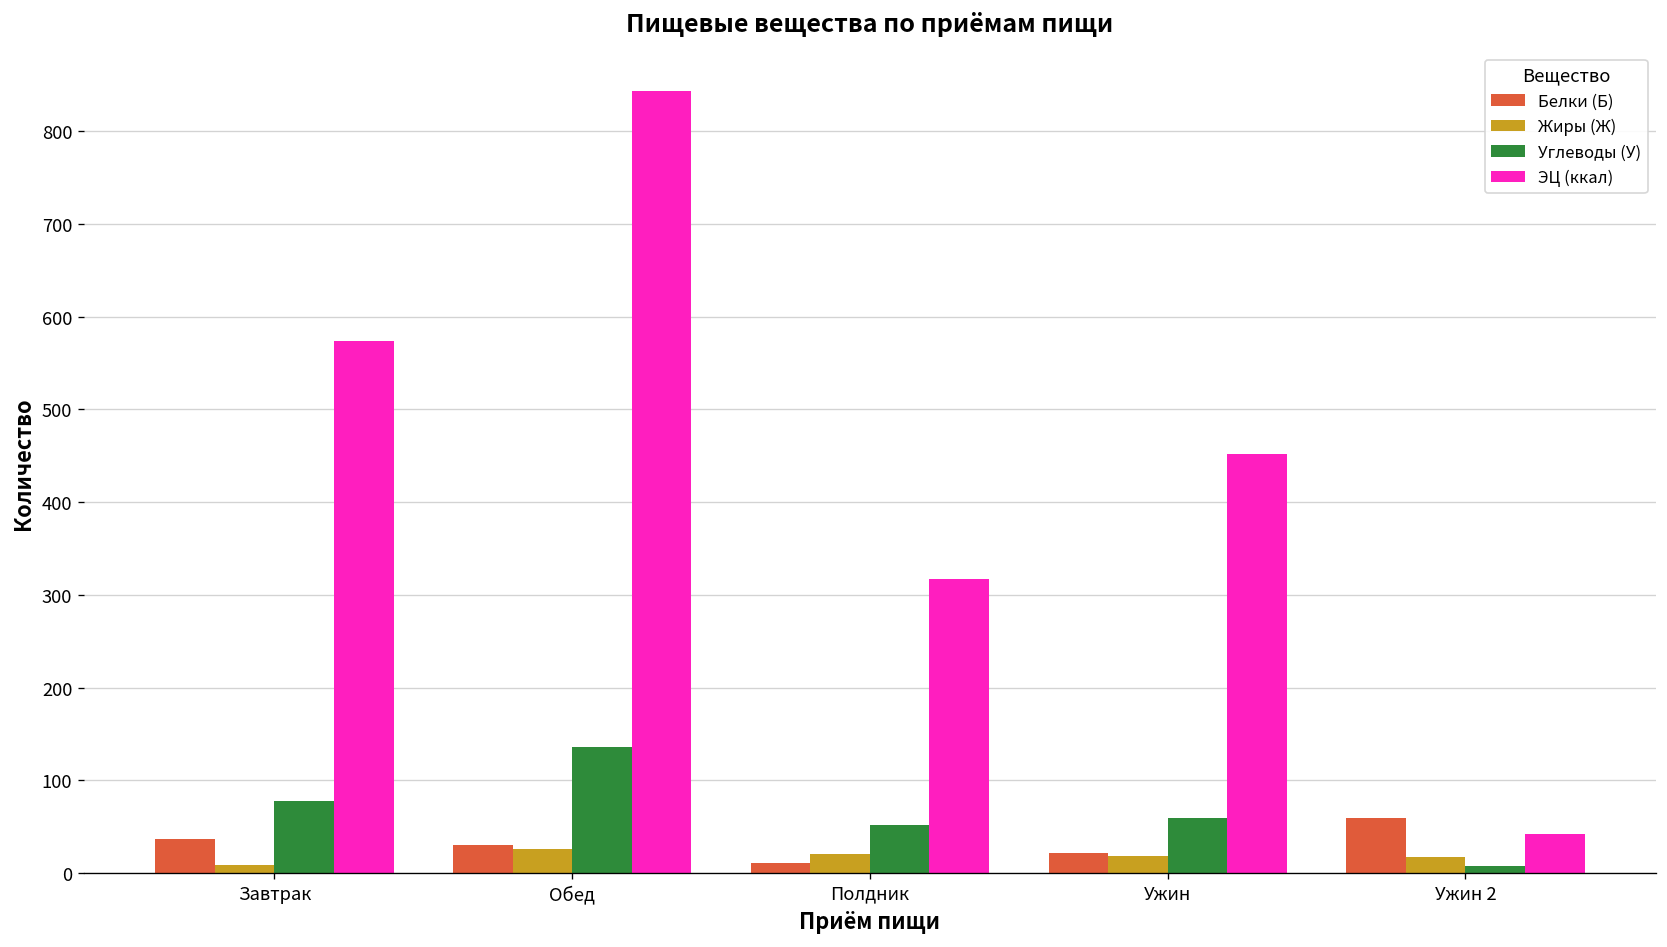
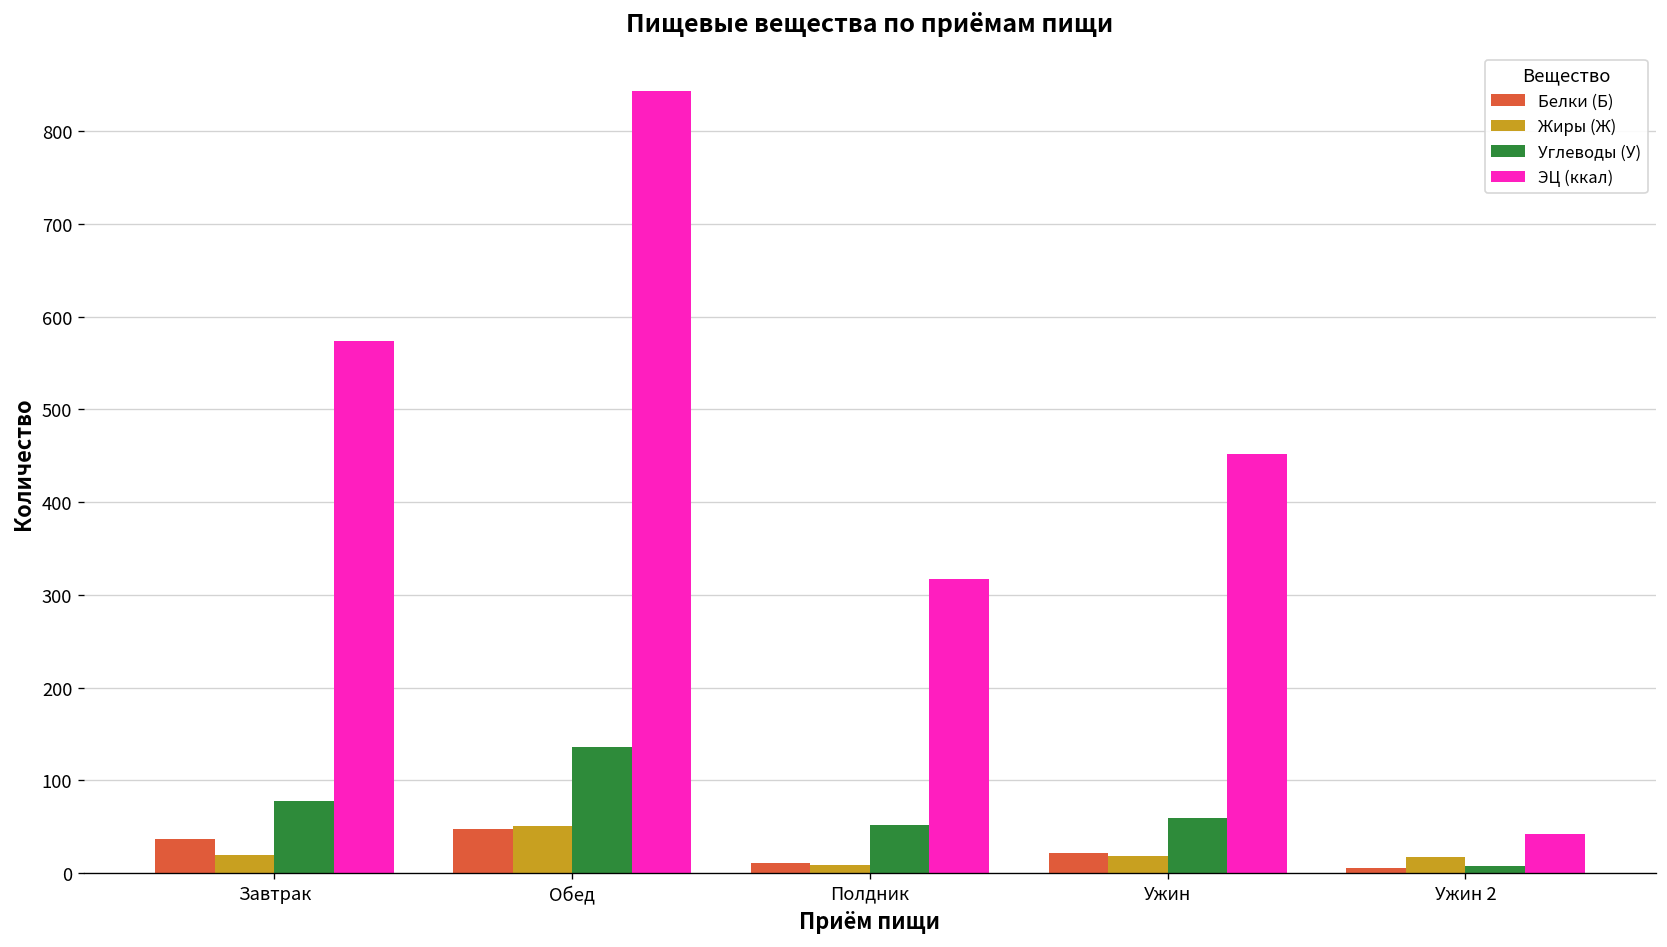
  {
    "Белки (Б)": {
      "Завтрак": 40,
-     "Обед": 30,
+     "Обед": 50,
      "Полдник": 10,
      "Ужин": 20,
-     "Ужин 2": 60
+     "Ужин 2": 10
    },
    "Жиры (Ж)": {
-     "Завтрак": 10,
-     "Обед": 30,
-     "Полдник": 20,
+     "Завтрак": 20,
+     "Обед": 50,
+     "Полдник": 10,
      "Ужин": 20,
      "Ужин 2": 20
    },
    "Углеводы (У)": {
      "Завтрак": 80,
      "Обед": 140,
      "Полдник": 50,
      "Ужин": 60,
      "Ужин 2": 10
    },
    "ЭЦ (ккал)": {
      "Завтрак": 570,
      "Обед": 840,
      "Полдник": 320,
      "Ужин": 450,
      "Ужин 2": 40
    }
  }
